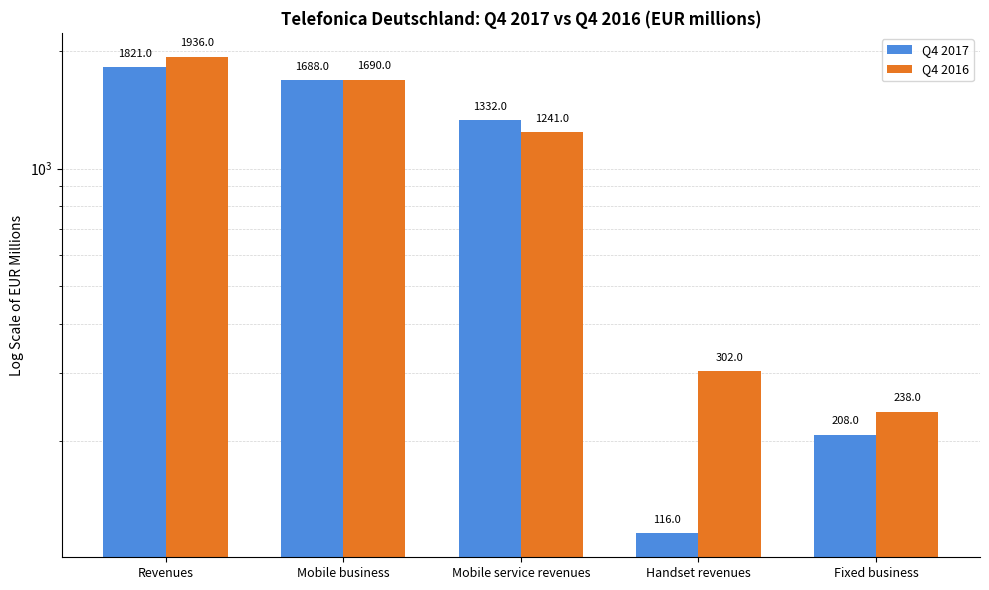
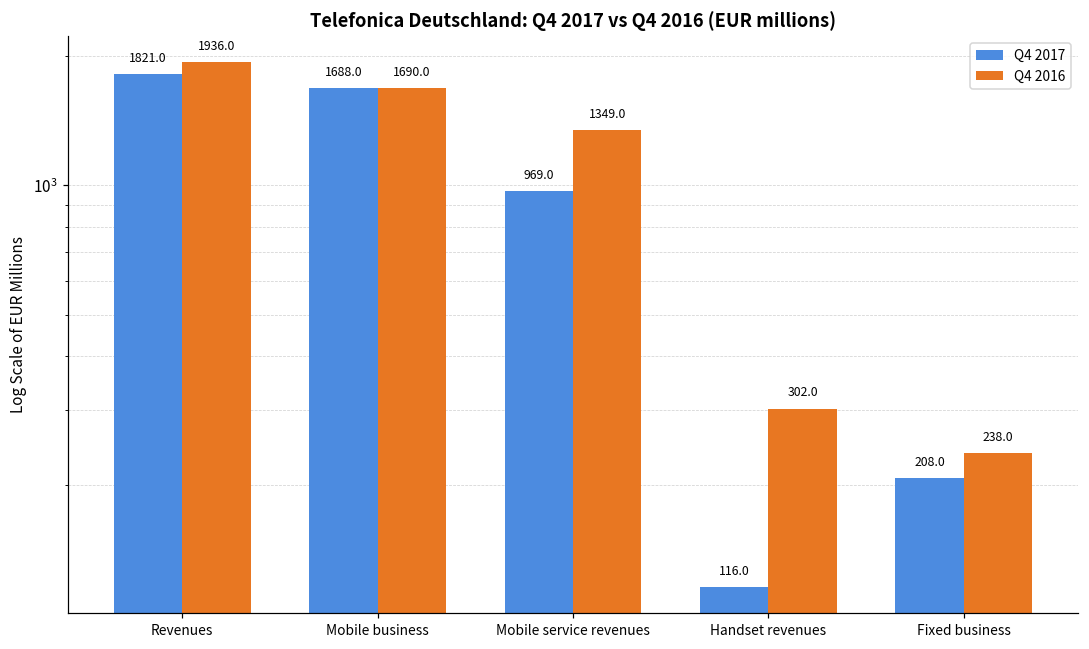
  {
    "Q4 2017": {
      "Revenues": 1821.0,
      "Mobile business": 1688.0,
-     "Mobile service revenues": 1332.0,
+     "Mobile service revenues": 969.0,
      "Handset revenues": 116.0,
      "Fixed business": 208.0
    },
    "Q4 2016": {
      "Revenues": 1936.0,
      "Mobile business": 1690.0,
-     "Mobile service revenues": 1241.0,
+     "Mobile service revenues": 1349.0,
      "Handset revenues": 302.0,
      "Fixed business": 238.0
    }
  }
